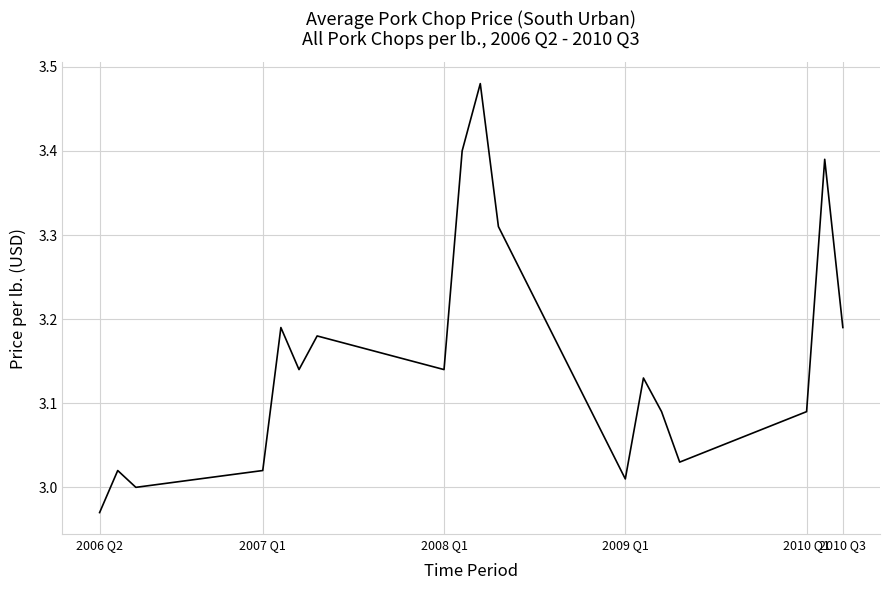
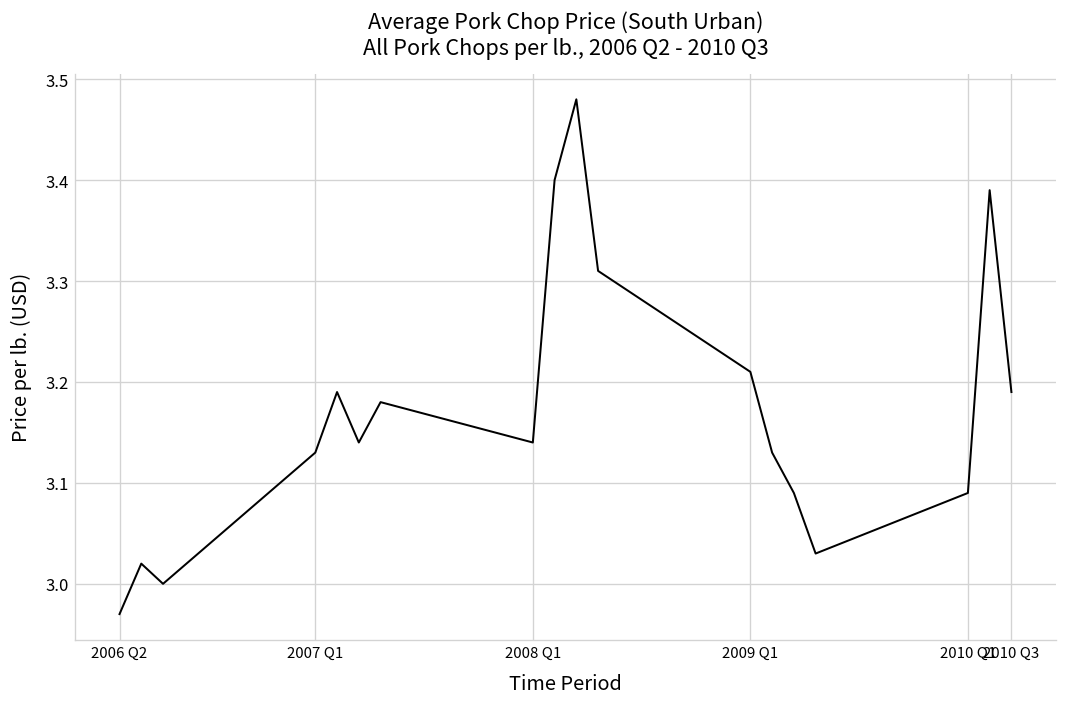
  {
    "2006 Q2": 2.97,
-   "2007 Q1": 3.02,
+   "2007 Q1": 3.13,
    "2008 Q1": 3.14,
-   "2009 Q1": 3.01
+   "2009 Q1": 3.21
  }
